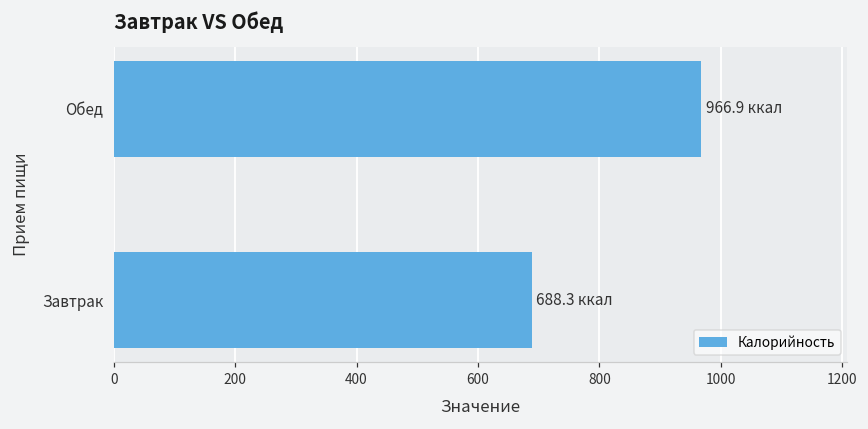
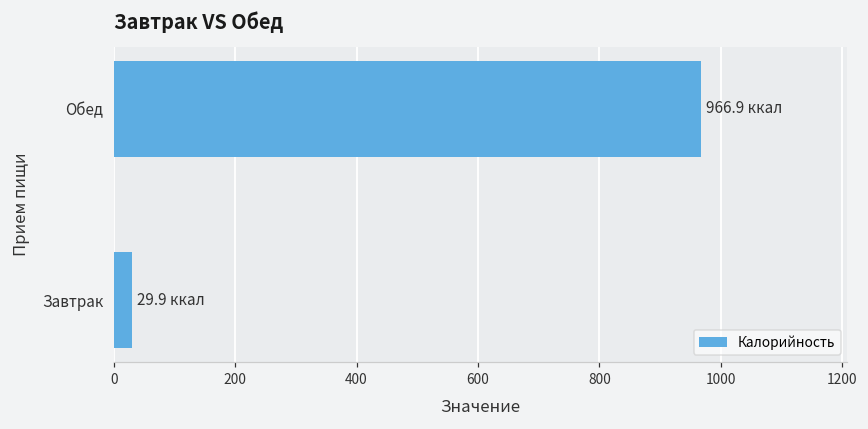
  {
    "Обед": 966.9,
-   "Завтрак": 688.3
+   "Завтрак": 29.9
  }
